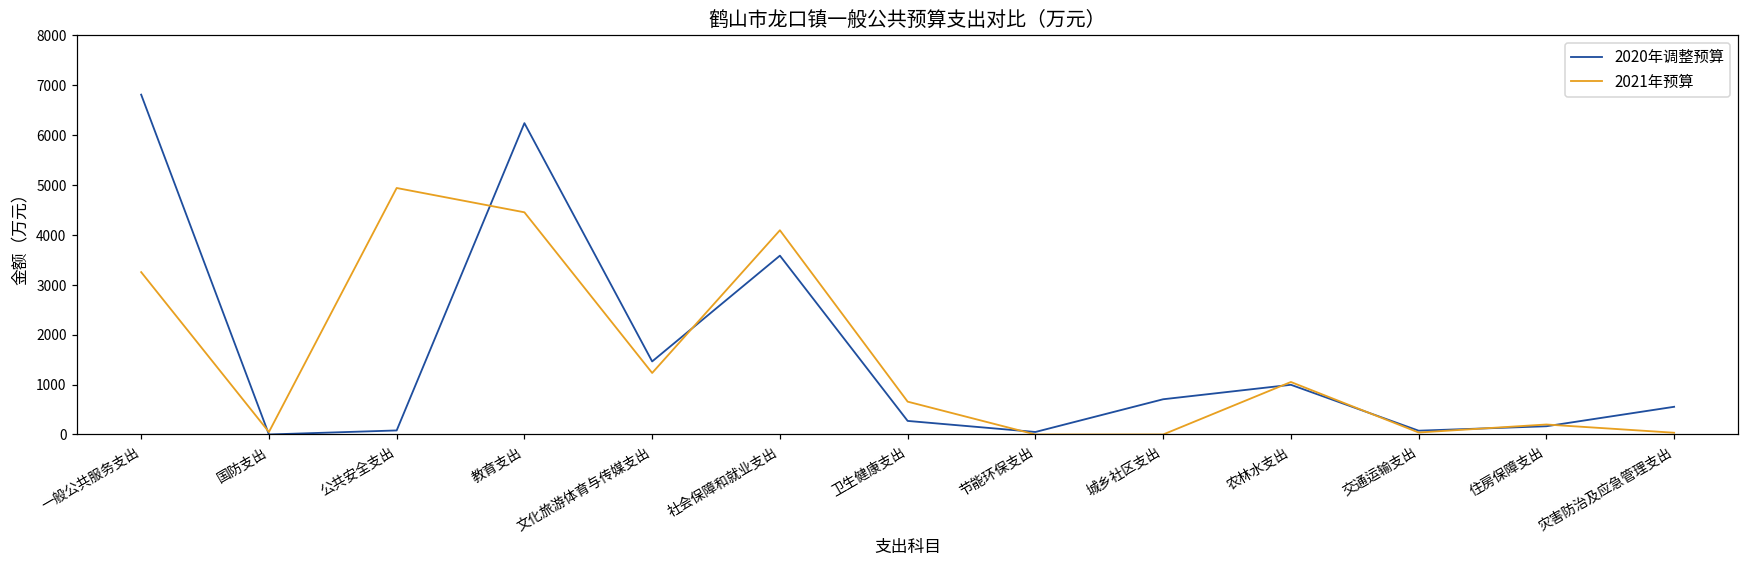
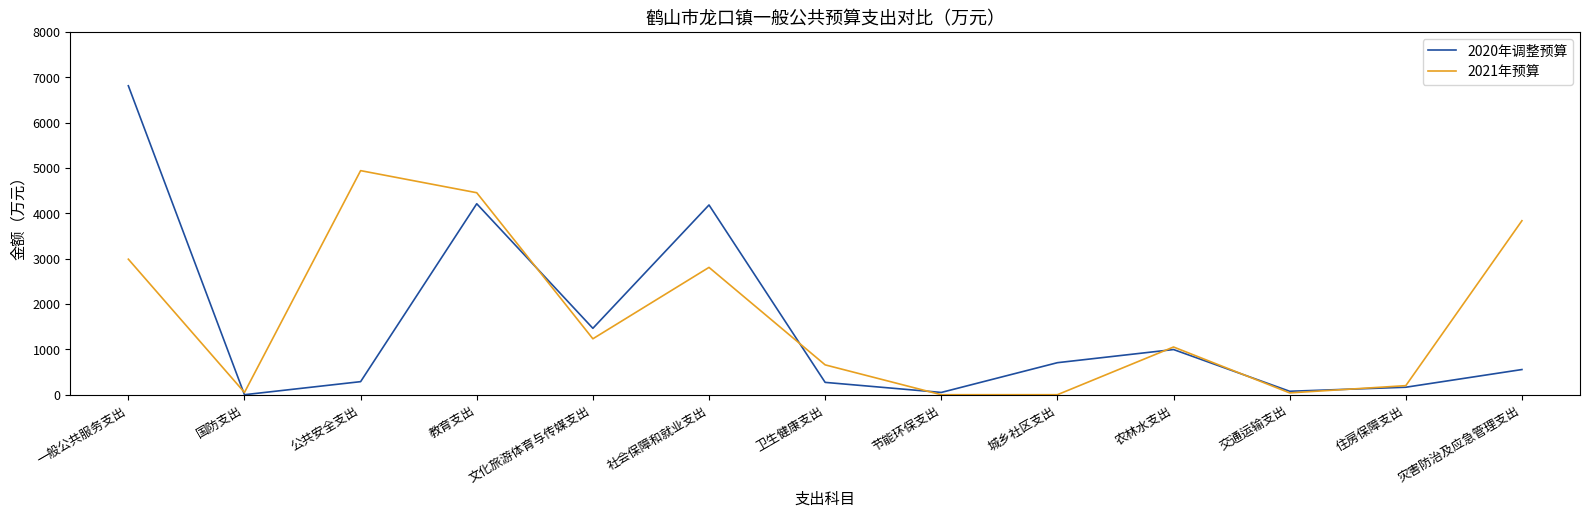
  {
    "2020年调整预算": {
      "一般公共服务支出": 6800,
-     "公共安全支出": 100,
-     "教育支出": 6200,
+     "公共安全支出": 300,
+     "教育支出": 4200,
      "文化旅游体育与传媒支出": 1500,
-     "社会保障和就业支出": 3600,
+     "社会保障和就业支出": 4200,
      "卫生健康支出": 300,
      "城乡社区支出": 700,
      "灾害防治及应急管理支出": 600
    },
    "2021年预算": {
-     "一般公共服务支出": 3300,
+     "一般公共服务支出": 3000,
      "公共安全支出": 4900,
      "教育支出": 4500,
      "文化旅游体育与传媒支出": 1200,
-     "社会保障和就业支出": 4100,
+     "社会保障和就业支出": 2800,
      "卫生健康支出": 700,
      "城乡社区支出": 0,
-     "灾害防治及应急管理支出": 0
+     "灾害防治及应急管理支出": 3800
    }
  }
